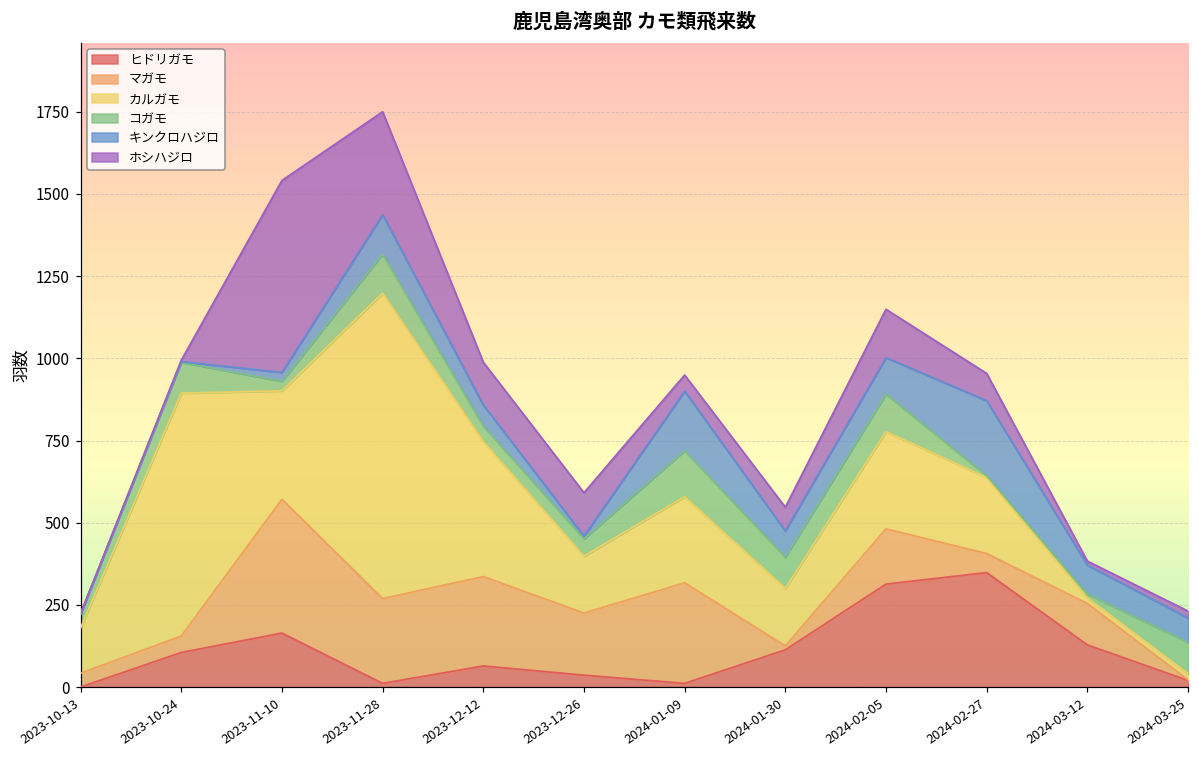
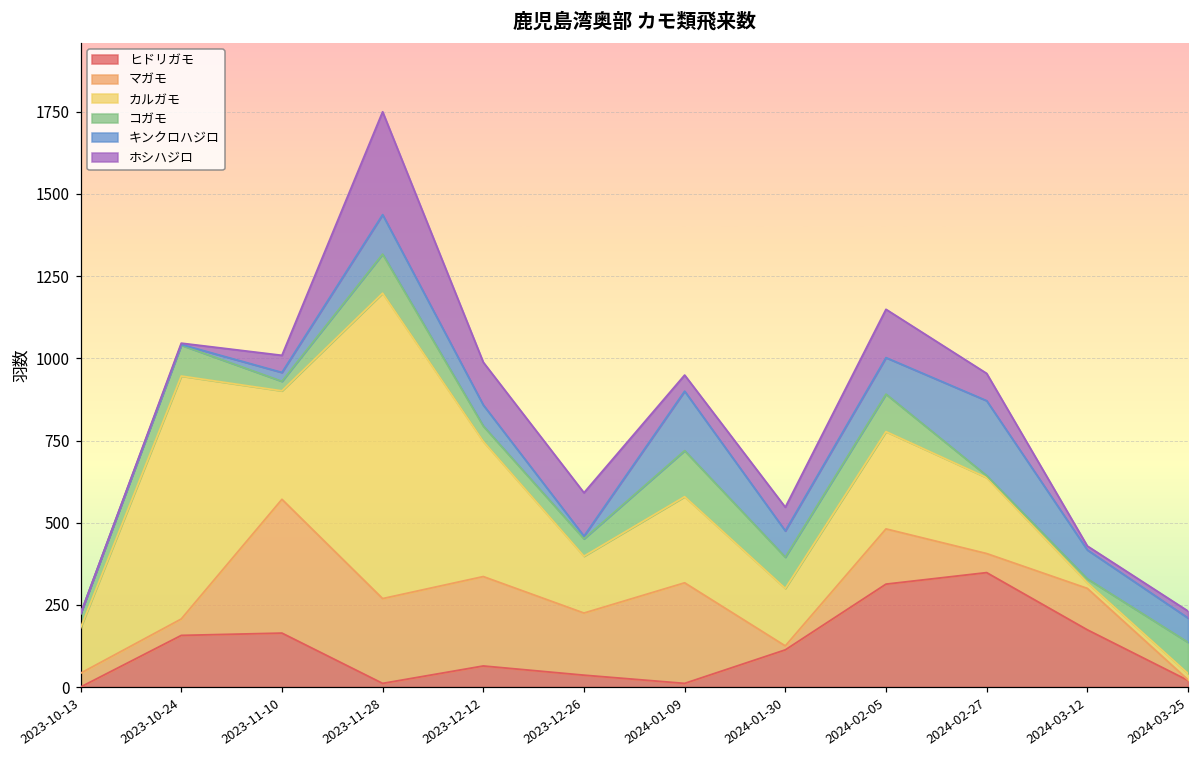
  {
    "ヒドリガモ": {
      "2023-10-13": 0,
-     "2023-10-24": 110,
+     "2023-10-24": 160,
      "2023-11-10": 160,
      "2023-11-28": 10,
      "2023-12-12": 60,
      "2023-12-26": 40,
      "2024-01-09": 10,
      "2024-01-30": 110,
      "2024-02-05": 310,
      "2024-02-27": 350,
-     "2024-03-12": 130
+     "2024-03-12": 170
    },
    "コガモ": {
      "2023-11-10": 30,
      "2023-11-28": 120,
      "2023-12-12": 50,
      "2024-01-09": 140,
      "2024-01-30": 100,
      "2024-02-05": 110,
      "2024-03-12": 10,
      "2024-03-25": 100
    },
    "キンクロハジロ": {
      "2023-11-10": 30,
      "2023-11-28": 120,
      "2023-12-12": 60,
      "2024-01-09": 180,
      "2024-01-30": 80,
      "2024-02-05": 110,
      "2024-02-27": 230,
      "2024-03-12": 90,
      "2024-03-25": 70
    },
    "ホシハジロ": {
-     "2023-11-10": 580,
+     "2023-11-10": 50,
      "2023-11-28": 310,
      "2023-12-12": 130,
      "2023-12-26": 130,
      "2024-01-09": 50,
      "2024-01-30": 70,
      "2024-02-05": 150,
      "2024-02-27": 80,
      "2024-03-12": 10,
      "2024-03-25": 20
    }
  }
